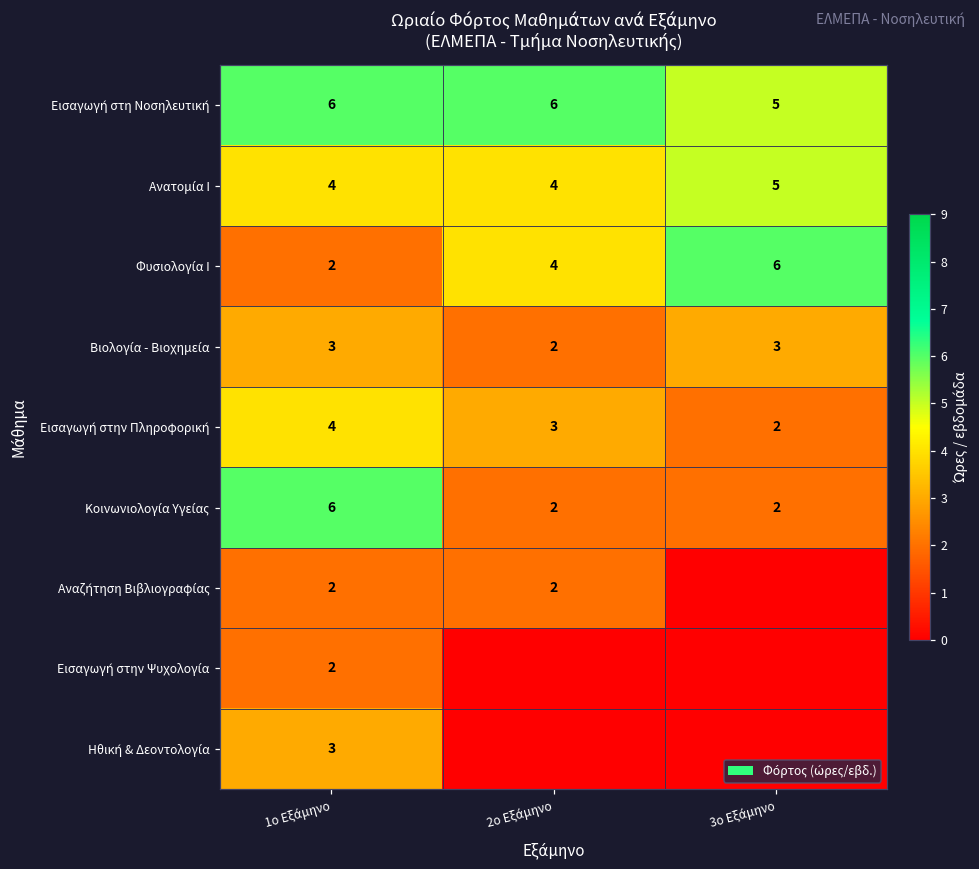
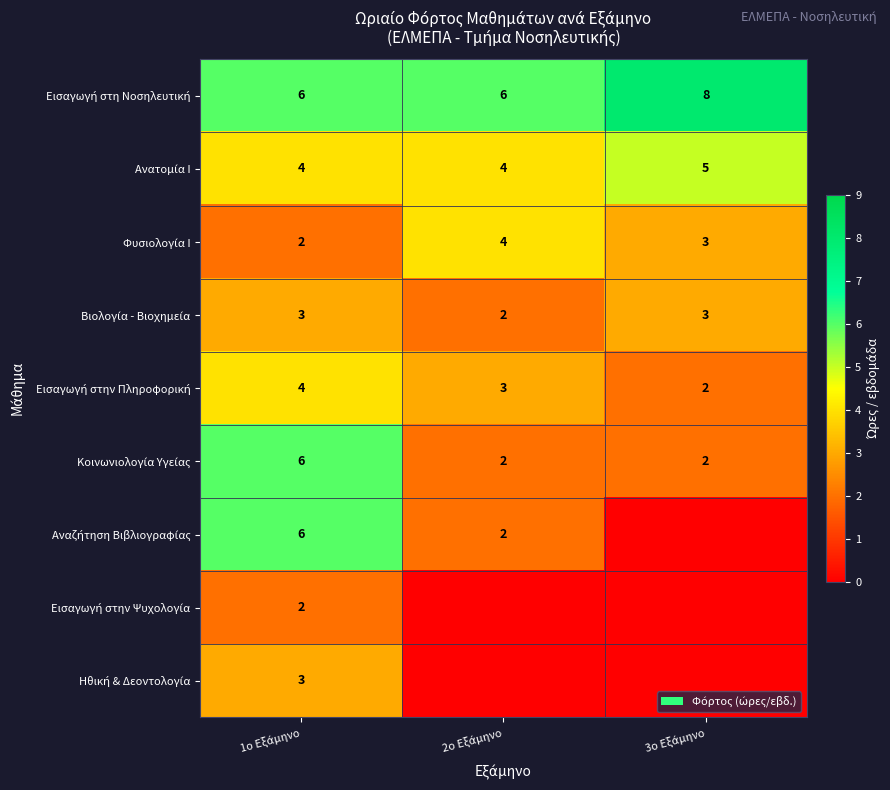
  {
    "Εισαγωγή στη Νοσηλευτική": {
      "1ο Εξάμηνο": 6,
      "2ο Εξάμηνο": 6,
-     "3ο Εξάμηνο": 5
+     "3ο Εξάμηνο": 8
    },
    "Ανατομία I": {
      "1ο Εξάμηνο": 4,
      "2ο Εξάμηνο": 4,
      "3ο Εξάμηνο": 5
    },
    "Φυσιολογία I": {
      "1ο Εξάμηνο": 2,
      "2ο Εξάμηνο": 4,
-     "3ο Εξάμηνο": 6
+     "3ο Εξάμηνο": 3
    },
    "Βιολογία - Βιοχημεία": {
      "1ο Εξάμηνο": 3,
      "2ο Εξάμηνο": 2,
      "3ο Εξάμηνο": 3
    },
    "Εισαγωγή στην Πληροφορική": {
      "1ο Εξάμηνο": 4,
      "2ο Εξάμηνο": 3,
      "3ο Εξάμηνο": 2
    },
    "Κοινωνιολογία Υγείας": {
      "1ο Εξάμηνο": 6,
      "2ο Εξάμηνο": 2,
      "3ο Εξάμηνο": 2
    },
    "Αναζήτηση Βιβλιογραφίας": {
-     "1ο Εξάμηνο": 2,
+     "1ο Εξάμηνο": 6,
      "2ο Εξάμηνο": 2
    },
    "Εισαγωγή στην Ψυχολογία": {
      "1ο Εξάμηνο": 2
    },
    "Ηθική & Δεοντολογία": {
      "1ο Εξάμηνο": 3
    }
  }
